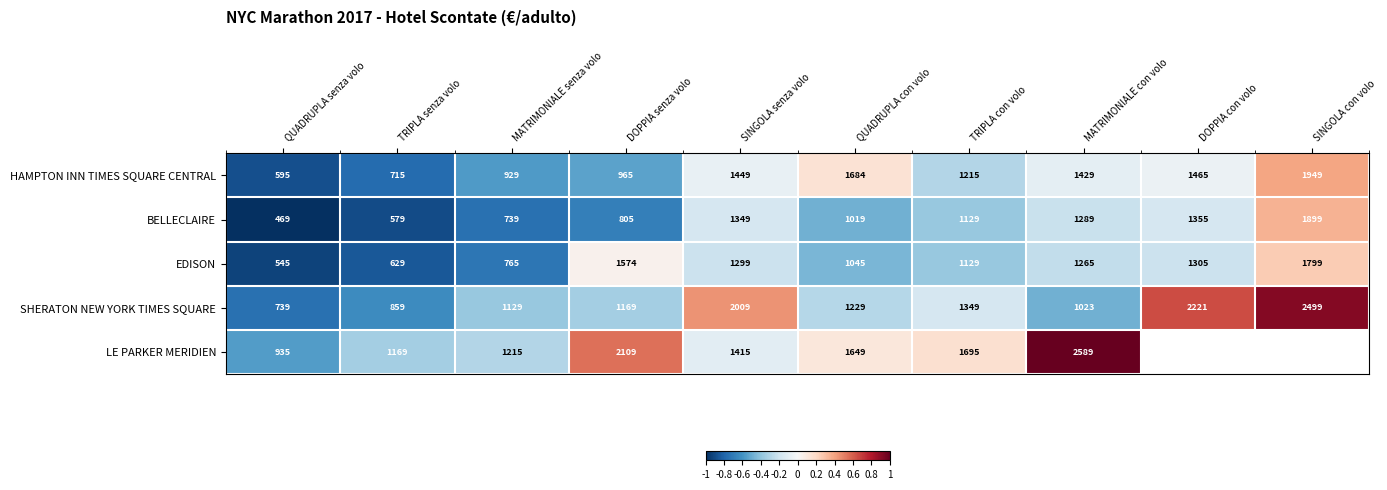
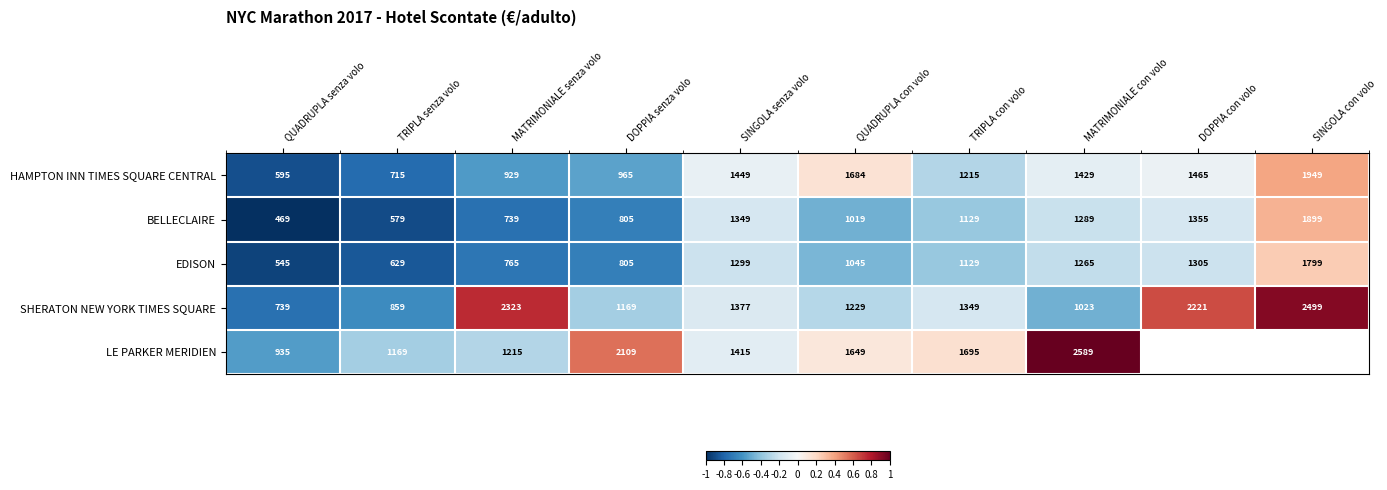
  {
    "HAMPTON INN TIMES SQUARE CENTRAL": {
      "QUADRUPLA senza volo": 595,
      "TRIPLA senza volo": 715,
      "MATRIMONIALE senza volo": 929,
      "DOPPIA senza volo": 965,
      "SINGOLA senza volo": 1449,
      "QUADRUPLA con volo": 1684,
      "TRIPLA con volo": 1215,
      "MATRIMONIALE con volo": 1429,
      "DOPPIA con volo": 1465,
      "SINGOLA con volo": 1949
    },
    "BELLECLAIRE": {
      "QUADRUPLA senza volo": 469,
      "TRIPLA senza volo": 579,
      "MATRIMONIALE senza volo": 739,
      "DOPPIA senza volo": 805,
      "SINGOLA senza volo": 1349,
      "QUADRUPLA con volo": 1019,
      "TRIPLA con volo": 1129,
      "MATRIMONIALE con volo": 1289,
      "DOPPIA con volo": 1355,
      "SINGOLA con volo": 1899
    },
    "EDISON": {
      "QUADRUPLA senza volo": 545,
      "TRIPLA senza volo": 629,
      "MATRIMONIALE senza volo": 765,
-     "DOPPIA senza volo": 1574,
+     "DOPPIA senza volo": 805,
      "SINGOLA senza volo": 1299,
      "QUADRUPLA con volo": 1045,
      "TRIPLA con volo": 1129,
      "MATRIMONIALE con volo": 1265,
      "DOPPIA con volo": 1305,
      "SINGOLA con volo": 1799
    },
    "SHERATON NEW YORK TIMES SQUARE": {
      "QUADRUPLA senza volo": 739,
      "TRIPLA senza volo": 859,
-     "MATRIMONIALE senza volo": 1129,
+     "MATRIMONIALE senza volo": 2323,
      "DOPPIA senza volo": 1169,
-     "SINGOLA senza volo": 2009,
+     "SINGOLA senza volo": 1377,
      "QUADRUPLA con volo": 1229,
      "TRIPLA con volo": 1349,
      "MATRIMONIALE con volo": 1023,
      "DOPPIA con volo": 2221,
      "SINGOLA con volo": 2499
    },
    "LE PARKER MERIDIEN": {
      "QUADRUPLA senza volo": 935,
      "TRIPLA senza volo": 1169,
      "MATRIMONIALE senza volo": 1215,
      "DOPPIA senza volo": 2109,
      "SINGOLA senza volo": 1415,
      "QUADRUPLA con volo": 1649,
      "TRIPLA con volo": 1695,
      "MATRIMONIALE con volo": 2589
    }
  }
